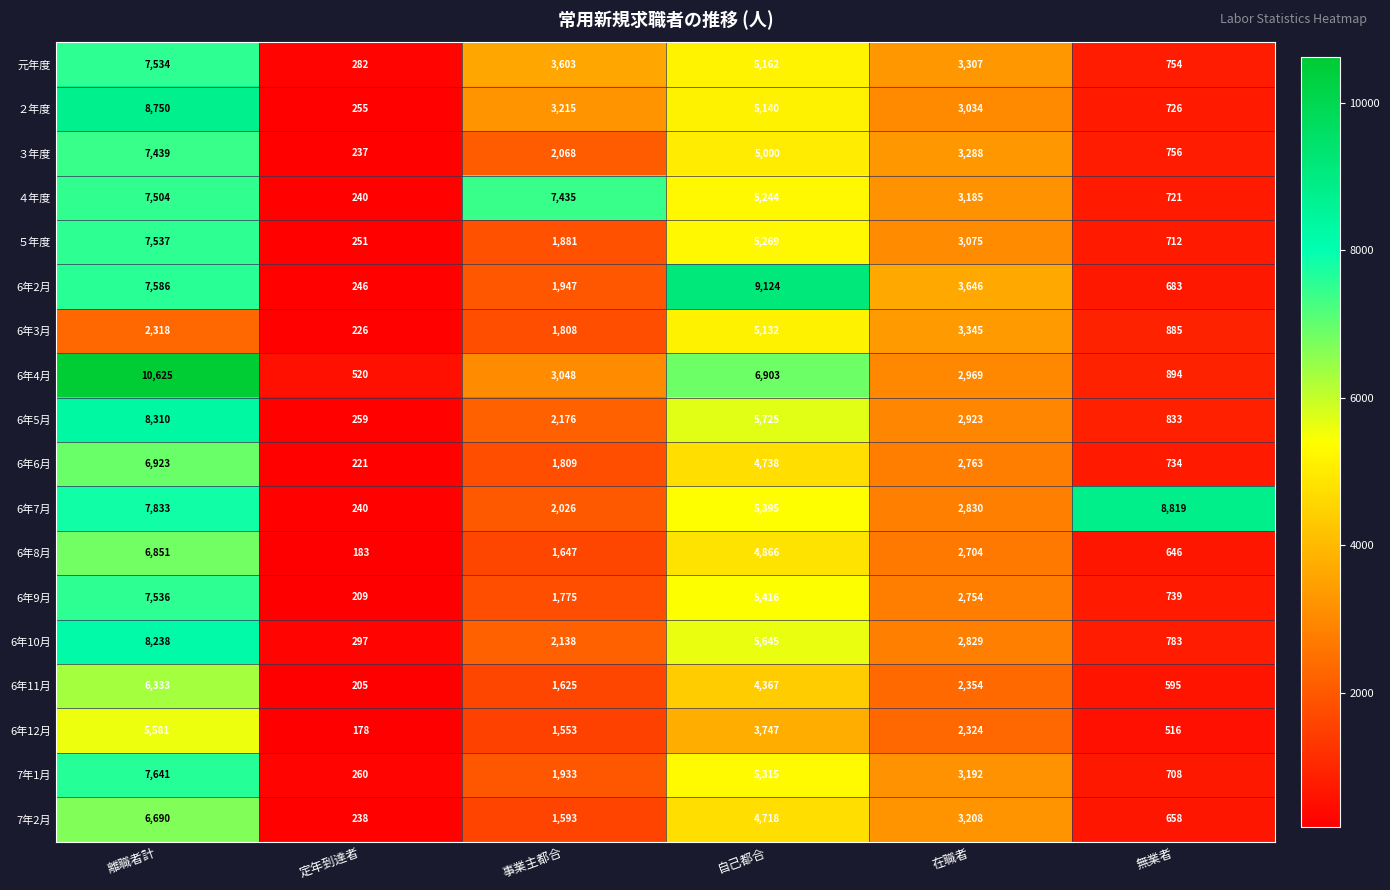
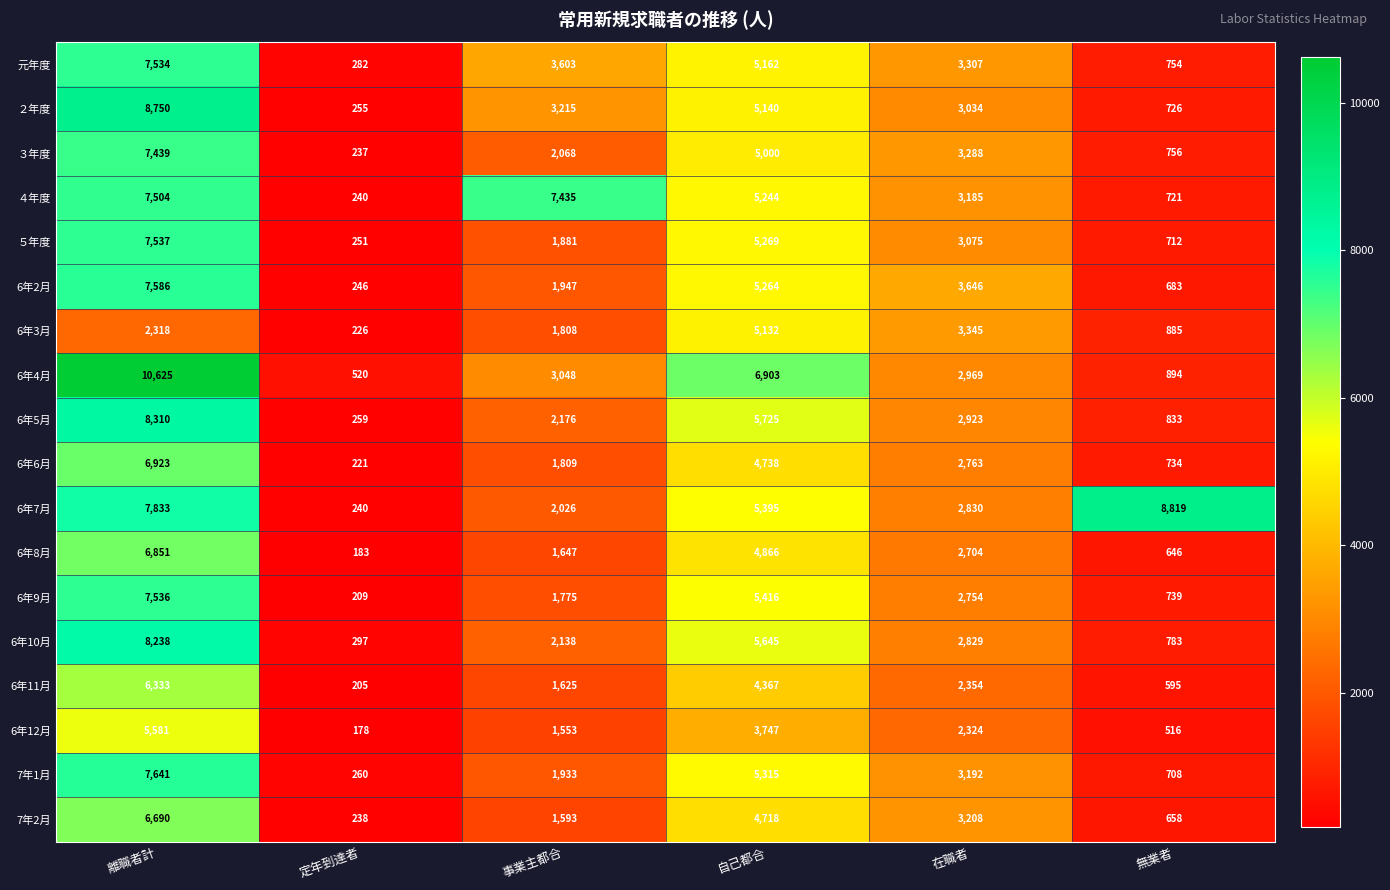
  {
    "元年度": {
      "離職者計": "7,534",
      "定年到達者": "282",
      "事業主都合": "3,603",
      "自己都合": "5,162",
      "在職者": "3,307",
      "無業者": "754"
    },
    "２年度": {
      "離職者計": "8,750",
      "定年到達者": "255",
      "事業主都合": "3,215",
      "自己都合": "5,140",
      "在職者": "3,034",
      "無業者": "726"
    },
    "３年度": {
      "離職者計": "7,439",
      "定年到達者": "237",
      "事業主都合": "2,068",
      "自己都合": "5,000",
      "在職者": "3,288",
      "無業者": "756"
    },
    "４年度": {
      "離職者計": "7,504",
      "定年到達者": "240",
      "事業主都合": "7,435",
      "自己都合": "5,244",
      "在職者": "3,185",
      "無業者": "721"
    },
    "５年度": {
      "離職者計": "7,537",
      "定年到達者": "251",
      "事業主都合": "1,881",
      "自己都合": "5,269",
      "在職者": "3,075",
      "無業者": "712"
    },
    "6年2月": {
      "離職者計": "7,586",
      "定年到達者": "246",
      "事業主都合": "1,947",
-     "自己都合": "9,124",
+     "自己都合": "5,264",
      "在職者": "3,646",
      "無業者": "683"
    },
    "6年3月": {
      "離職者計": "2,318",
      "定年到達者": "226",
      "事業主都合": "1,808",
      "自己都合": "5,132",
      "在職者": "3,345",
      "無業者": "885"
    },
    "6年4月": {
      "離職者計": "10,625",
      "定年到達者": "520",
      "事業主都合": "3,048",
      "自己都合": "6,903",
      "在職者": "2,969",
      "無業者": "894"
    },
    "6年5月": {
      "離職者計": "8,310",
      "定年到達者": "259",
      "事業主都合": "2,176",
      "自己都合": "5,725",
      "在職者": "2,923",
      "無業者": "833"
    },
    "6年6月": {
      "離職者計": "6,923",
      "定年到達者": "221",
      "事業主都合": "1,809",
      "自己都合": "4,738",
      "在職者": "2,763",
      "無業者": "734"
    },
    "6年7月": {
      "離職者計": "7,833",
      "定年到達者": "240",
      "事業主都合": "2,026",
      "自己都合": "5,395",
      "在職者": "2,830",
      "無業者": "8,819"
    },
    "6年8月": {
      "離職者計": "6,851",
      "定年到達者": "183",
      "事業主都合": "1,647",
      "自己都合": "4,866",
      "在職者": "2,704",
      "無業者": "646"
    },
    "6年9月": {
      "離職者計": "7,536",
      "定年到達者": "209",
      "事業主都合": "1,775",
      "自己都合": "5,416",
      "在職者": "2,754",
      "無業者": "739"
    },
    "6年10月": {
      "離職者計": "8,238",
      "定年到達者": "297",
      "事業主都合": "2,138",
      "自己都合": "5,645",
      "在職者": "2,829",
      "無業者": "783"
    },
    "6年11月": {
      "離職者計": "6,333",
      "定年到達者": "205",
      "事業主都合": "1,625",
      "自己都合": "4,367",
      "在職者": "2,354",
      "無業者": "595"
    },
    "6年12月": {
      "離職者計": "5,581",
      "定年到達者": "178",
      "事業主都合": "1,553",
      "自己都合": "3,747",
      "在職者": "2,324",
      "無業者": "516"
    },
    "7年1月": {
      "離職者計": "7,641",
      "定年到達者": "260",
      "事業主都合": "1,933",
      "自己都合": "5,315",
      "在職者": "3,192",
      "無業者": "708"
    },
    "7年2月": {
      "離職者計": "6,690",
      "定年到達者": "238",
      "事業主都合": "1,593",
      "自己都合": "4,718",
      "在職者": "3,208",
      "無業者": "658"
    }
  }
